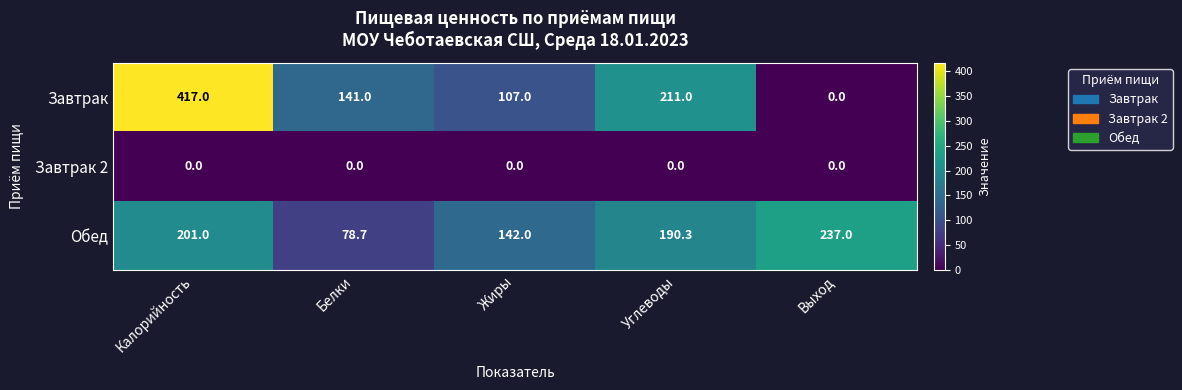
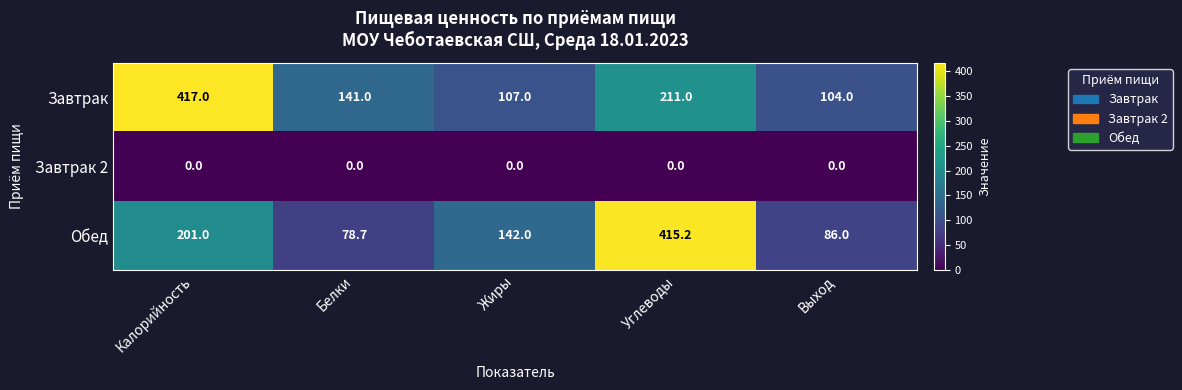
  {
    "Завтрак": {
      "Калорийность": 417.0,
      "Белки": 141.0,
      "Жиры": 107.0,
      "Углеводы": 211.0,
-     "Выход": 0.0
+     "Выход": 104.0
    },
    "Завтрак 2": {
      "Калорийность": 0.0,
      "Белки": 0.0,
      "Жиры": 0.0,
      "Углеводы": 0.0,
      "Выход": 0.0
    },
    "Обед": {
      "Калорийность": 201.0,
      "Белки": 78.7,
      "Жиры": 142.0,
-     "Углеводы": 190.3,
-     "Выход": 237.0
+     "Углеводы": 415.2,
+     "Выход": 86.0
    }
  }
